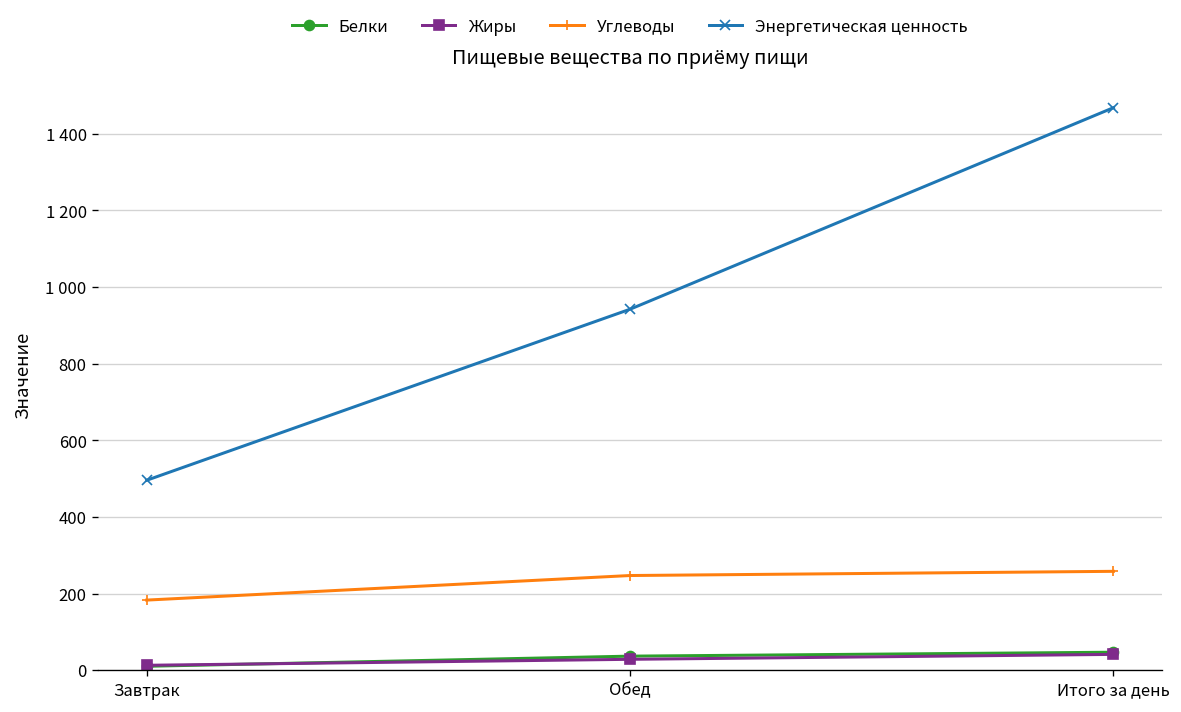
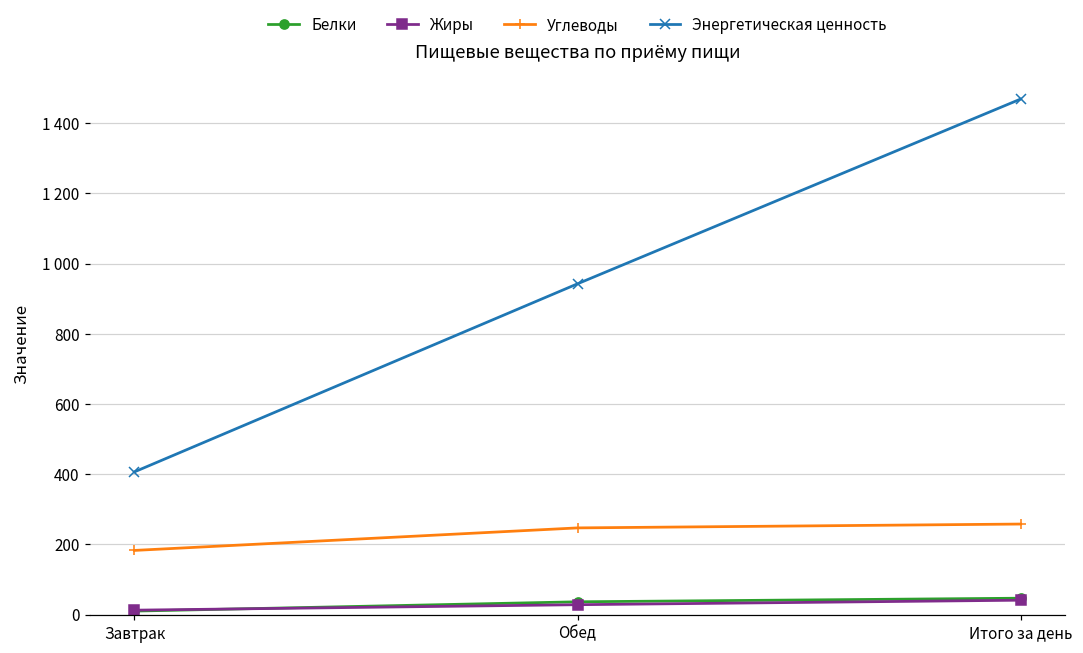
  {
    "Белки": {
      "Обед": 40
    },
    "Жиры": {
      "Обед": 30
    },
    "Углеводы": {
      "Завтрак": 180,
      "Обед": 250,
      "Итого за день": 260
    },
    "Энергетическая ценность": {
-     "Завтрак": 500,
+     "Завтрак": 410,
      "Обед": 940,
      "Итого за день": 1470
    }
  }
